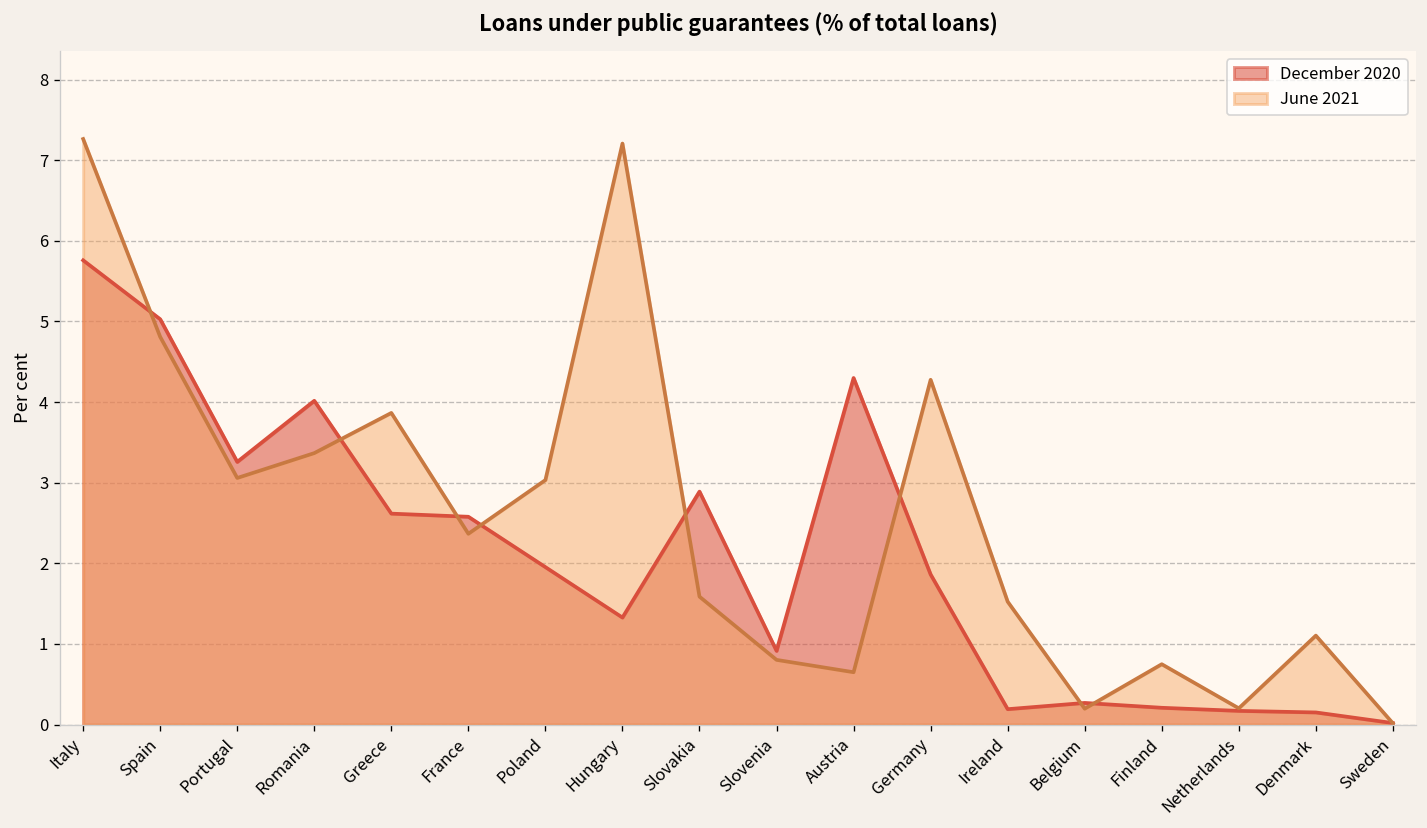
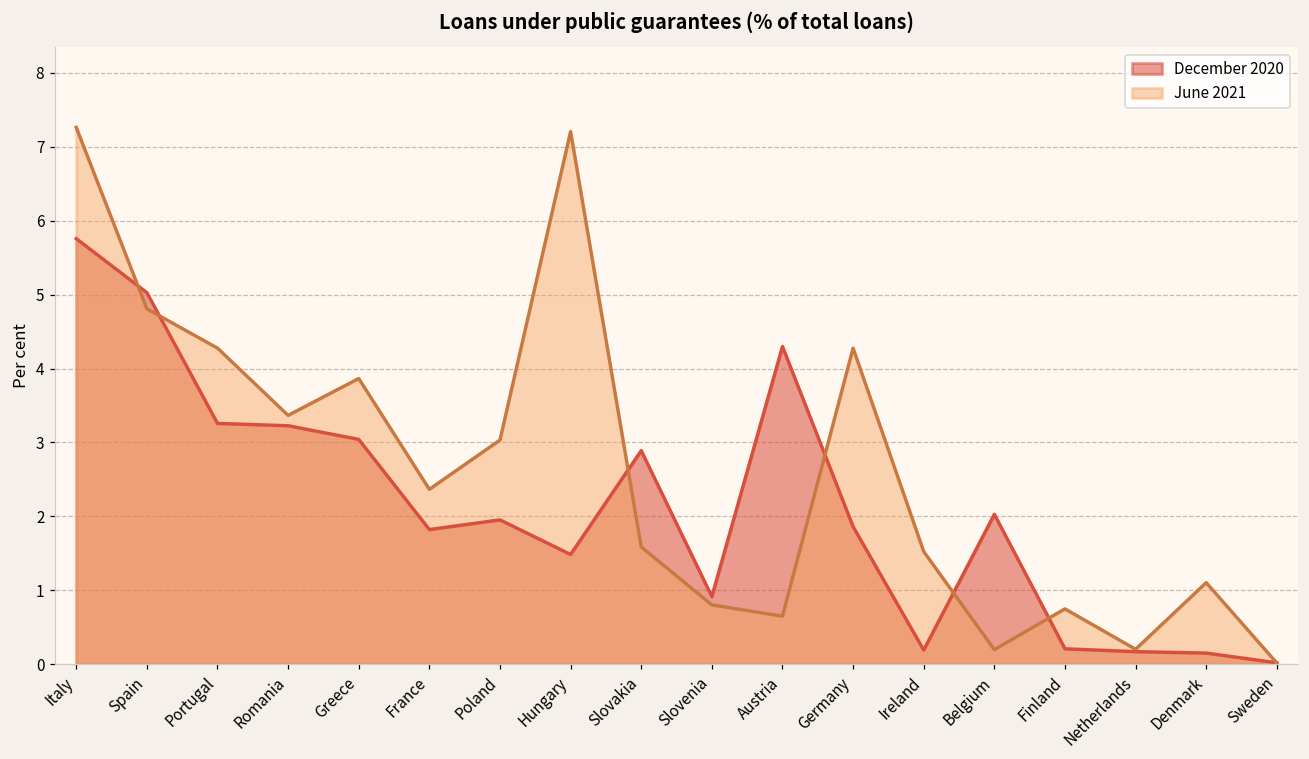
  {
    "December 2020": {
      "Italy": 5.8,
      "Spain": 5.0,
      "Portugal": 3.3,
-     "Romania": 4.0,
-     "Greece": 2.6,
-     "France": 2.6,
+     "Romania": 3.2,
+     "Greece": 3.0,
+     "France": 1.8,
      "Poland": 2.0,
-     "Hungary": 1.3,
+     "Hungary": 1.5,
      "Slovakia": 2.9,
      "Slovenia": 0.9,
      "Austria": 4.3,
      "Germany": 1.9,
      "Ireland": 0.2,
-     "Belgium": 0.3,
+     "Belgium": 2.0,
      "Finland": 0.2,
      "Denmark": 0.2
    },
    "June 2021": {
      "Italy": 7.3,
      "Spain": 4.8,
-     "Portugal": 3.1,
+     "Portugal": 4.3,
      "Romania": 3.4,
      "Greece": 3.9,
      "France": 2.4,
      "Poland": 3.0,
      "Hungary": 7.2,
      "Slovakia": 1.6,
      "Slovenia": 0.8,
      "Austria": 0.6,
      "Germany": 4.3,
      "Ireland": 1.5,
      "Belgium": 0.2,
      "Finland": 0.7,
      "Denmark": 1.1
    }
  }
